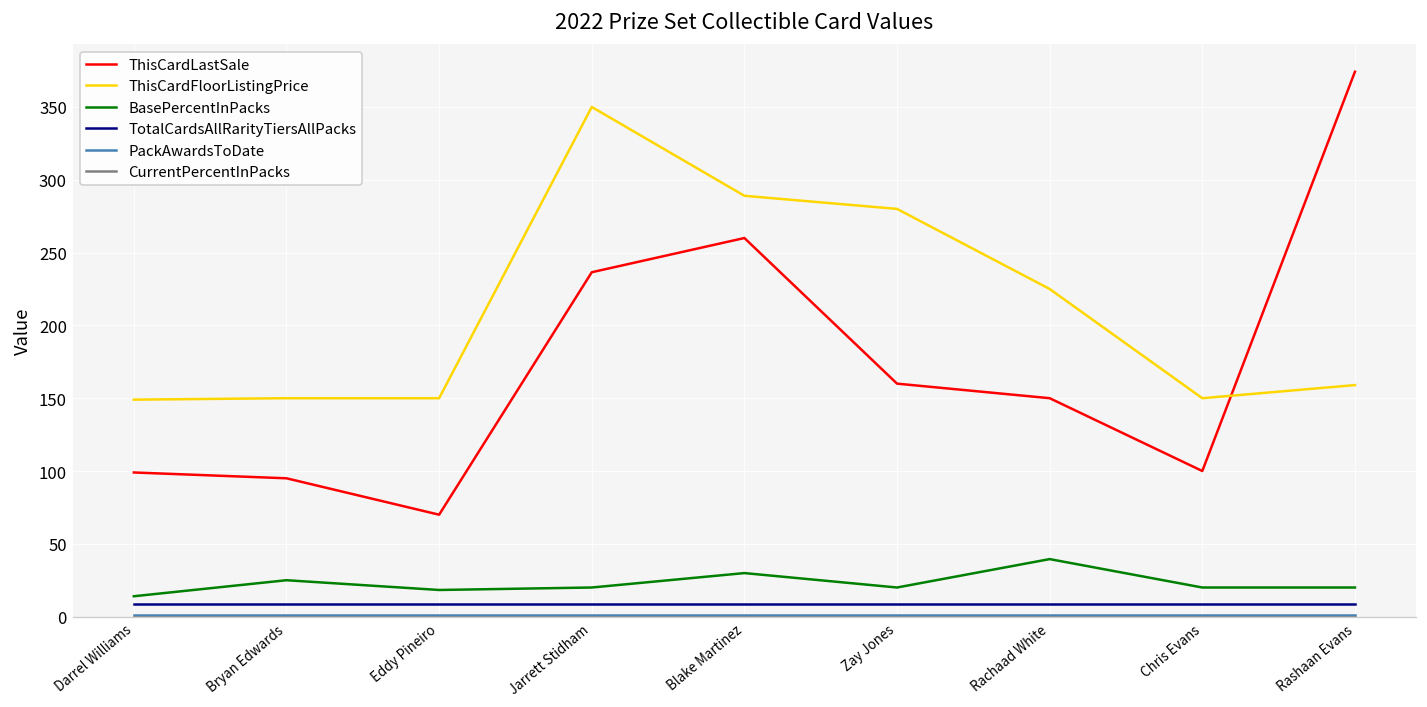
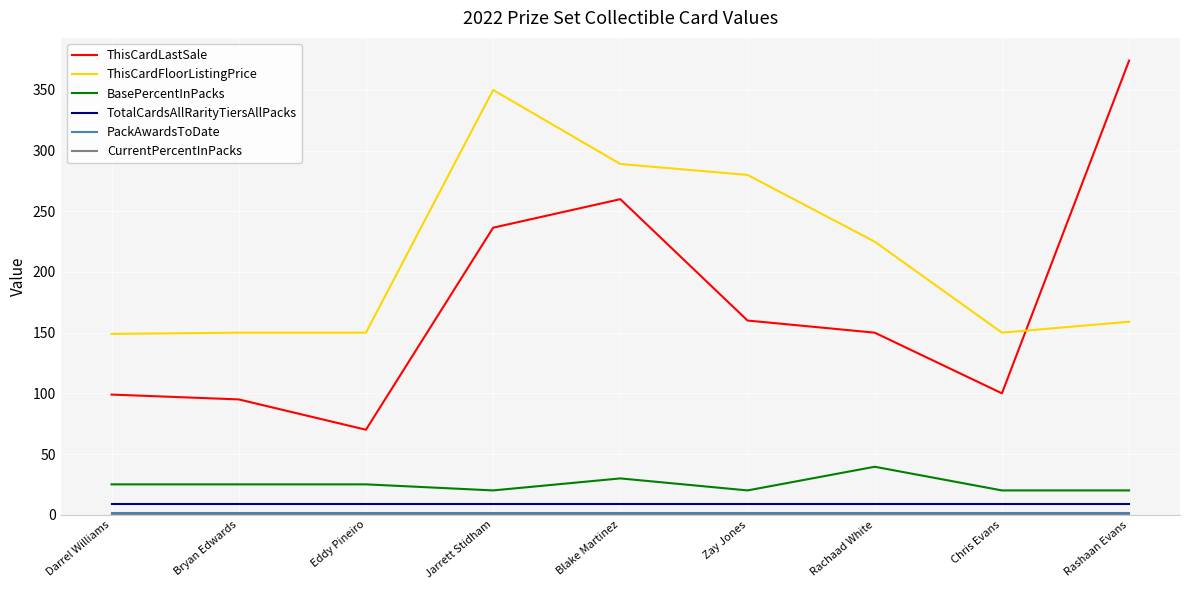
  {
    "ThisCardLastSale": {
      "Darrel Williams": 99,
      "Bryan Edwards": 95,
      "Eddy Pineiro": 70,
      "Jarrett Stidham": 237,
      "Blake Martinez": 260,
      "Zay Jones": 160,
      "Rachaad White": 150,
      "Chris Evans": 100,
      "Rashaan Evans": 374
    },
    "ThisCardFloorListingPrice": {
      "Darrel Williams": 149,
      "Bryan Edwards": 150,
      "Eddy Pineiro": 150,
      "Jarrett Stidham": 350,
      "Blake Martinez": 289,
      "Zay Jones": 280,
      "Rachaad White": 225,
      "Chris Evans": 150,
      "Rashaan Evans": 159
    },
    "BasePercentInPacks": {
-     "Darrel Williams": 14,
+     "Darrel Williams": 25,
      "Bryan Edwards": 25,
-     "Eddy Pineiro": 18,
+     "Eddy Pineiro": 25,
      "Jarrett Stidham": 20,
      "Blake Martinez": 30,
      "Zay Jones": 20,
      "Rachaad White": 40,
      "Chris Evans": 20,
      "Rashaan Evans": 20
    },
    "TotalCardsAllRarityTiersAllPacks": {
      "Darrel Williams": 9,
      "Bryan Edwards": 9,
      "Eddy Pineiro": 9,
      "Jarrett Stidham": 9,
      "Blake Martinez": 9,
      "Zay Jones": 9,
      "Rachaad White": 9,
      "Chris Evans": 9,
      "Rashaan Evans": 9
    }
  }
